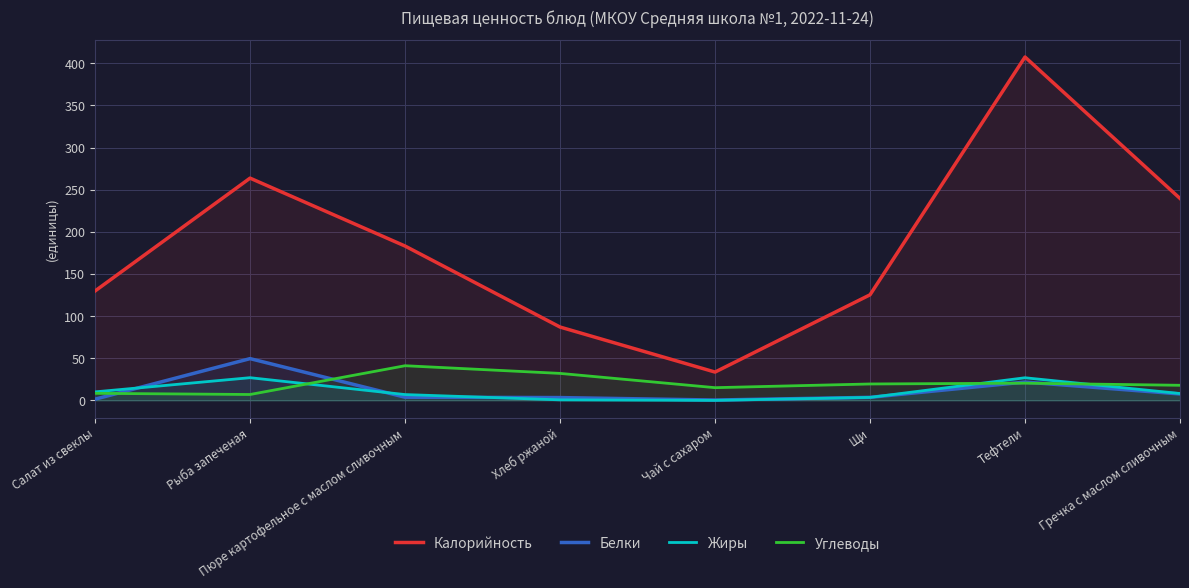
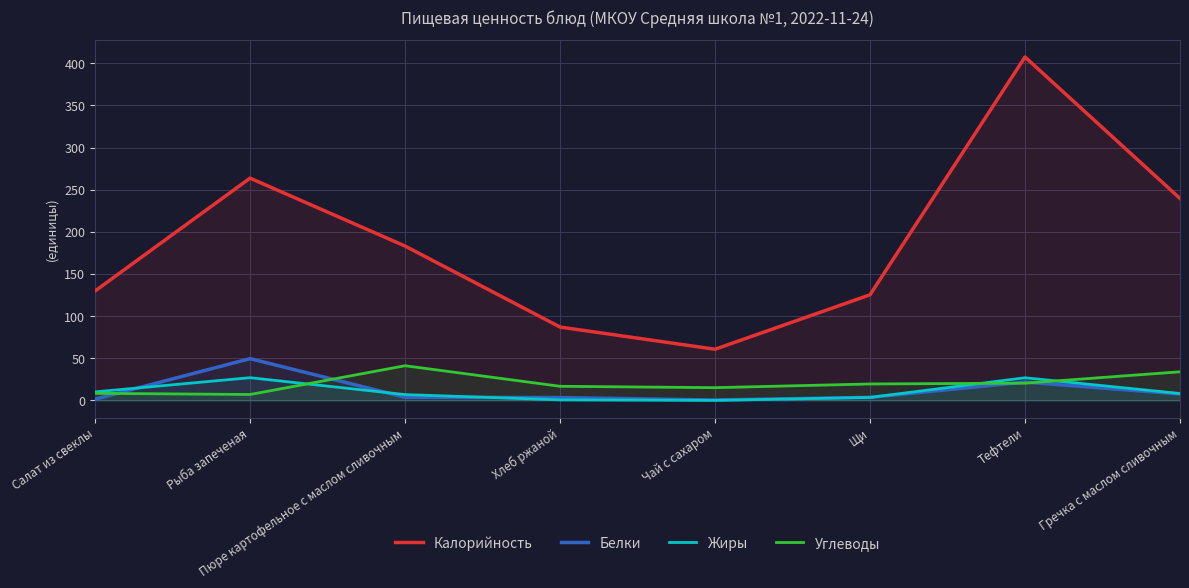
  {
    "Калорийность": {
      "Салат из свеклы": 130,
      "Рыба запеченая": 260,
      "Пюре картофельное с маслом сливочным": 180,
      "Хлеб ржаной": 90,
-     "Чай с сахаром": 30,
+     "Чай с сахаром": 60,
      "Щи": 130,
      "Тефтели": 410,
      "Гречка с маслом сливочным": 240
    },
    "Белки": {
      "Салат из свеклы": 0,
      "Рыба запеченая": 50,
      "Пюре картофельное с маслом сливочным": 0
    },
    "Жиры": {
      "Рыба запеченая": 30,
      "Пюре картофельное с маслом сливочным": 10,
      "Тефтели": 30
    },
    "Углеводы": {
      "Рыба запеченая": 10,
      "Пюре картофельное с маслом сливочным": 40,
-     "Хлеб ржаной": 30,
+     "Хлеб ржаной": 20,
      "Чай с сахаром": 20,
      "Щи": 20,
-     "Гречка с маслом сливочным": 20
+     "Гречка с маслом сливочным": 30
    }
  }
